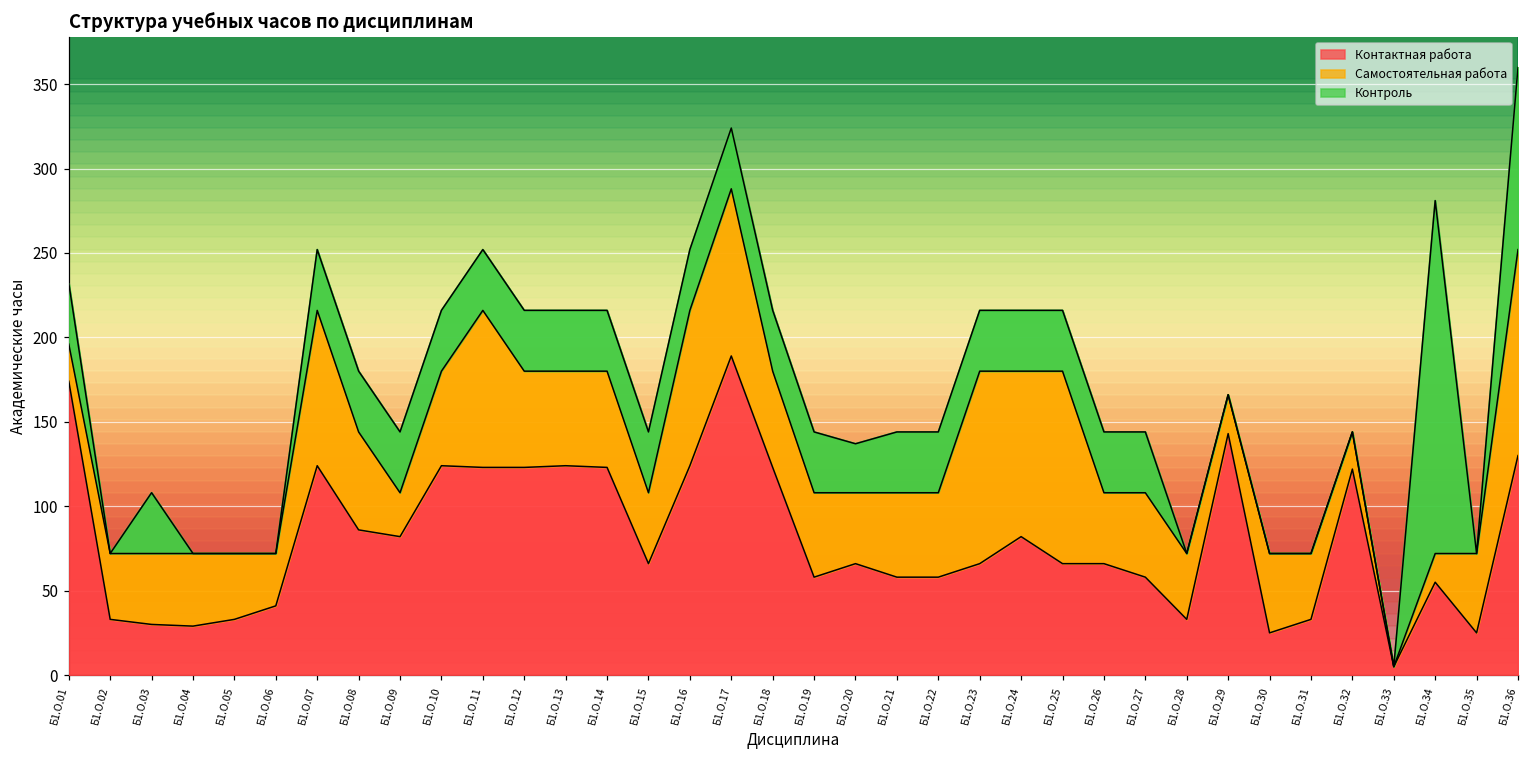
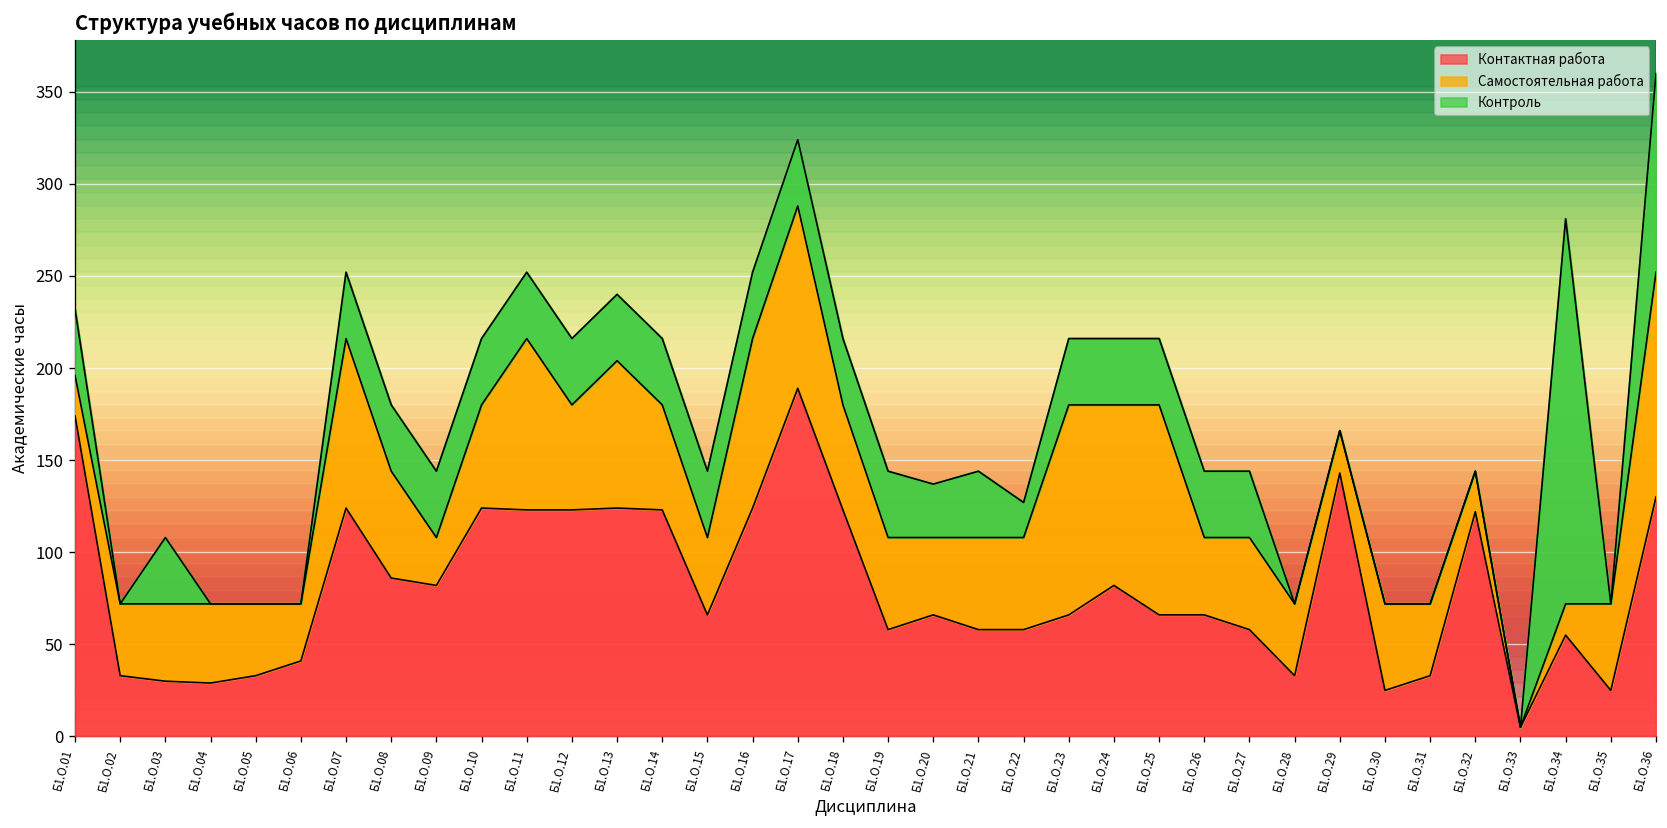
  {
    "Контактная работа": {
      "Б1.О.01": 174,
      "Б1.О.02": 33,
      "Б1.О.03": 30,
      "Б1.О.04": 29,
      "Б1.О.05": 33,
      "Б1.О.06": 41,
      "Б1.О.07": 124,
      "Б1.О.08": 86,
      "Б1.О.09": 82,
      "Б1.О.10": 124,
      "Б1.О.11": 123,
      "Б1.О.12": 123,
      "Б1.О.13": 124,
      "Б1.О.14": 123,
      "Б1.О.15": 66,
      "Б1.О.16": 124,
      "Б1.О.17": 189,
      "Б1.О.18": 123,
      "Б1.О.19": 58,
      "Б1.О.20": 66,
      "Б1.О.21": 58,
      "Б1.О.22": 58,
      "Б1.О.23": 66,
      "Б1.О.24": 82,
      "Б1.О.25": 66,
      "Б1.О.26": 66,
      "Б1.О.27": 58,
      "Б1.О.28": 33,
      "Б1.О.29": 143,
      "Б1.О.30": 25,
      "Б1.О.31": 33,
      "Б1.О.32": 122,
      "Б1.О.34": 55,
      "Б1.О.35": 25,
      "Б1.О.36": 130
    },
    "Самостоятельная работа": {
      "Б1.О.01": 22,
      "Б1.О.03": 42,
      "Б1.О.07": 92,
      "Б1.О.08": 58,
      "Б1.О.09": 26,
      "Б1.О.10": 56,
      "Б1.О.11": 93,
      "Б1.О.12": 57,
-     "Б1.О.13": 56,
+     "Б1.О.13": 80,
      "Б1.О.14": 57,
      "Б1.О.15": 42,
      "Б1.О.16": 92,
      "Б1.О.17": 99,
      "Б1.О.18": 57,
      "Б1.О.19": 50,
      "Б1.О.20": 42,
      "Б1.О.21": 50,
      "Б1.О.22": 50,
      "Б1.О.23": 114,
      "Б1.О.24": 98,
      "Б1.О.25": 114,
      "Б1.О.26": 42,
      "Б1.О.27": 50,
      "Б1.О.34": 17,
      "Б1.О.36": 122
    },
    "Контроль": {
      "Б1.О.01": 36,
      "Б1.О.03": 36,
      "Б1.О.07": 36,
      "Б1.О.08": 36,
      "Б1.О.09": 36,
      "Б1.О.10": 36,
      "Б1.О.11": 36,
      "Б1.О.12": 36,
      "Б1.О.13": 36,
      "Б1.О.14": 36,
      "Б1.О.15": 36,
      "Б1.О.16": 36,
      "Б1.О.17": 36,
      "Б1.О.18": 36,
      "Б1.О.19": 36,
      "Б1.О.20": 29,
      "Б1.О.21": 36,
-     "Б1.О.22": 36,
+     "Б1.О.22": 19,
      "Б1.О.23": 36,
      "Б1.О.24": 36,
      "Б1.О.25": 36,
      "Б1.О.26": 36,
      "Б1.О.27": 36,
      "Б1.О.34": 209,
      "Б1.О.36": 108
    }
  }
